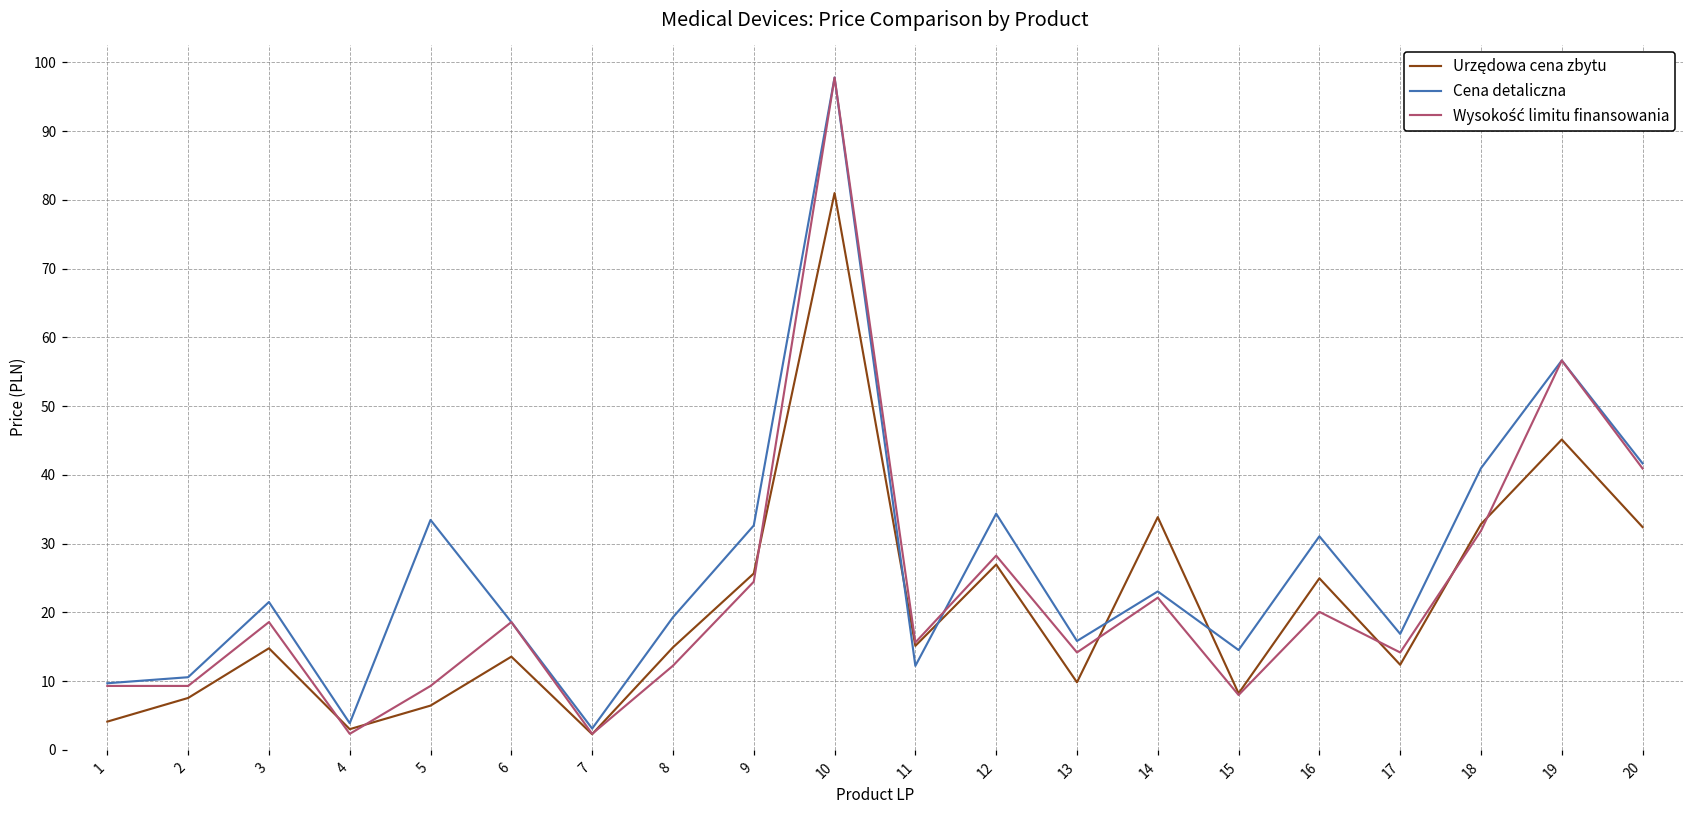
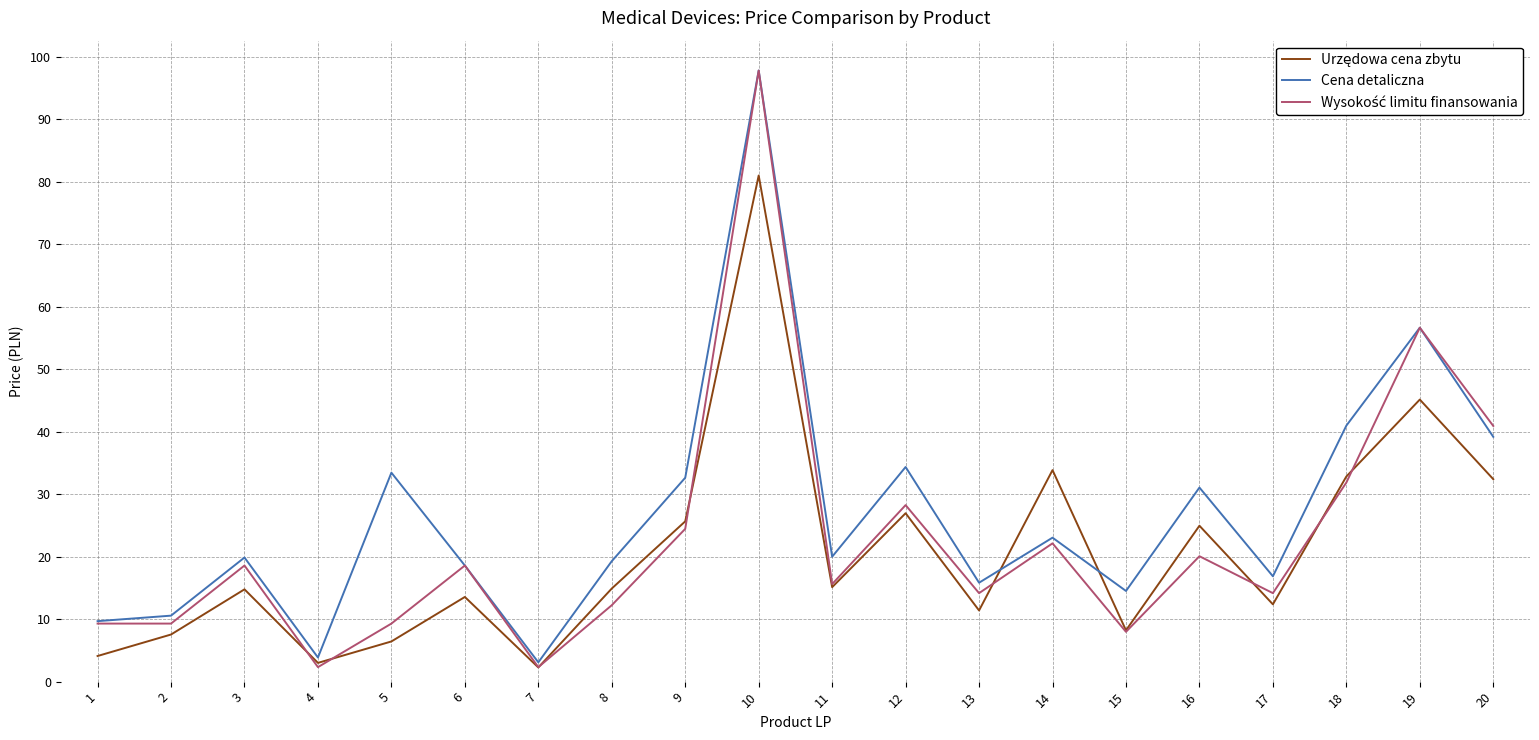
  {
    "Urzędowa cena zbytu": {
      "1": 4,
      "2": 8,
      "3": 15,
      "4": 3,
      "5": 6,
      "6": 14,
      "8": 15,
      "9": 26,
      "10": 81,
      "11": 15,
      "12": 27,
-     "13": 10,
+     "13": 11,
      "14": 34,
      "16": 25,
      "17": 12,
      "18": 33,
      "19": 45,
      "20": 32
    },
    "Cena detaliczna": {
      "2": 11,
-     "3": 22,
+     "3": 20,
      "4": 4,
      "5": 33,
      "7": 3,
      "8": 19,
      "9": 33,
-     "11": 12,
+     "11": 20,
      "12": 34,
      "13": 16,
      "14": 23,
      "15": 15,
      "16": 31,
      "17": 17,
      "18": 41,
-     "20": 42
+     "20": 39
    },
    "Wysokość limitu finansowania": {
      "2": 9,
      "3": 19,
      "4": 2,
      "5": 9,
      "8": 12,
      "9": 24,
      "11": 16,
      "12": 28,
      "13": 14,
      "14": 22,
      "16": 20,
      "17": 14,
      "18": 32,
      "20": 41
    }
  }
